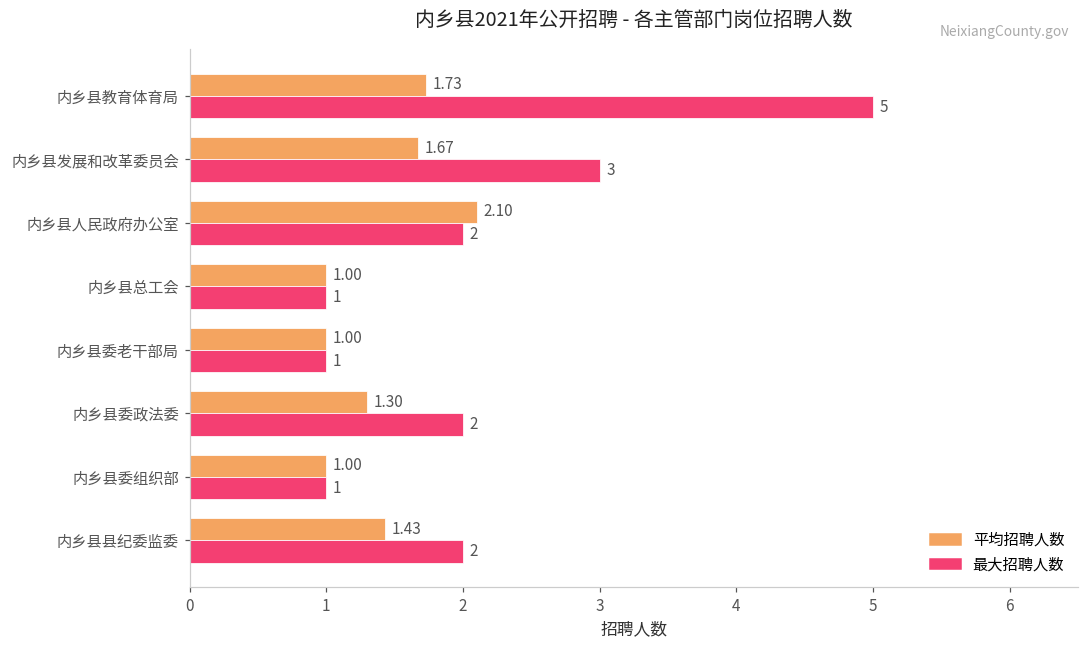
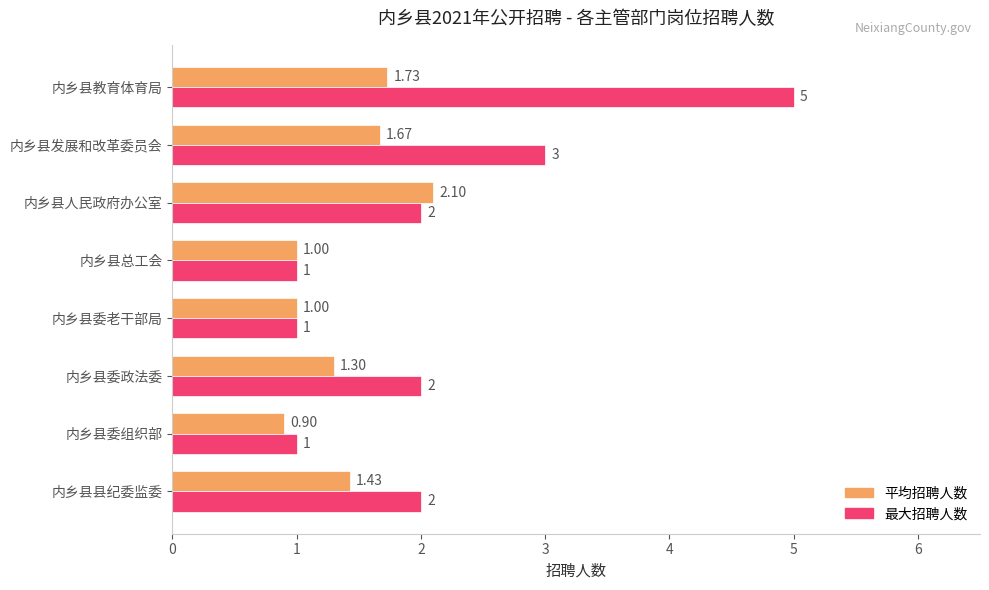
  {
    "平均招聘人数": {
      "内乡县教育体育局": 1.73,
      "内乡县发展和改革委员会": 1.67,
      "内乡县人民政府办公室": 2.10,
      "内乡县总工会": 1.00,
      "内乡县委老干部局": 1.00,
      "内乡县委政法委": 1.30,
-     "内乡县委组织部": 1.00,
+     "内乡县委组织部": 0.90,
      "内乡县县纪委监委": 1.43
    },
    "最大招聘人数": {
      "内乡县教育体育局": 5,
      "内乡县发展和改革委员会": 3,
      "内乡县人民政府办公室": 2,
      "内乡县总工会": 1,
      "内乡县委老干部局": 1,
      "内乡县委政法委": 2,
      "内乡县委组织部": 1,
      "内乡县县纪委监委": 2
    }
  }
